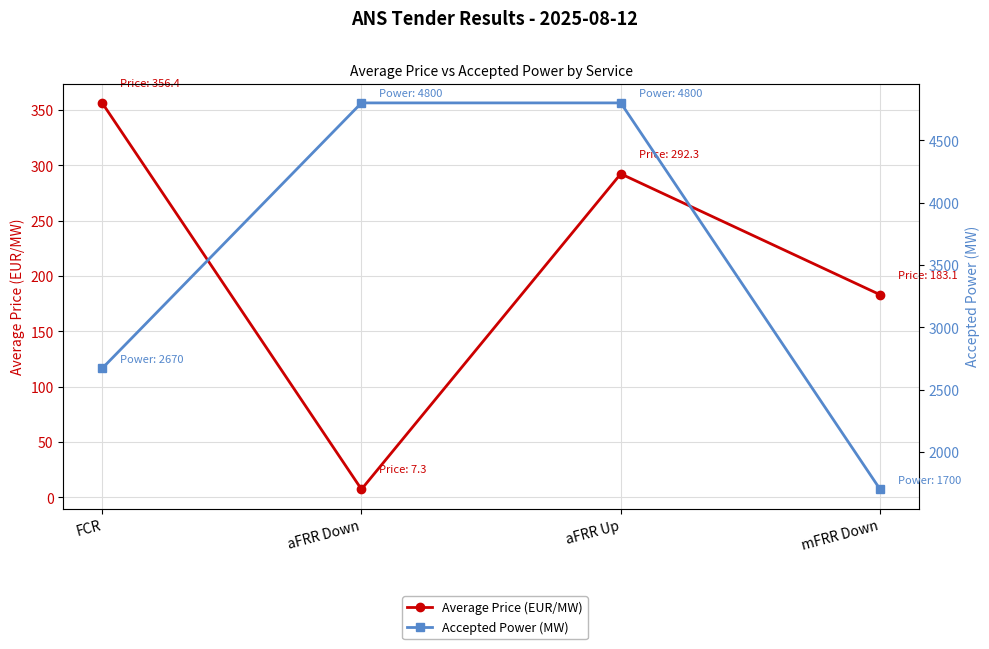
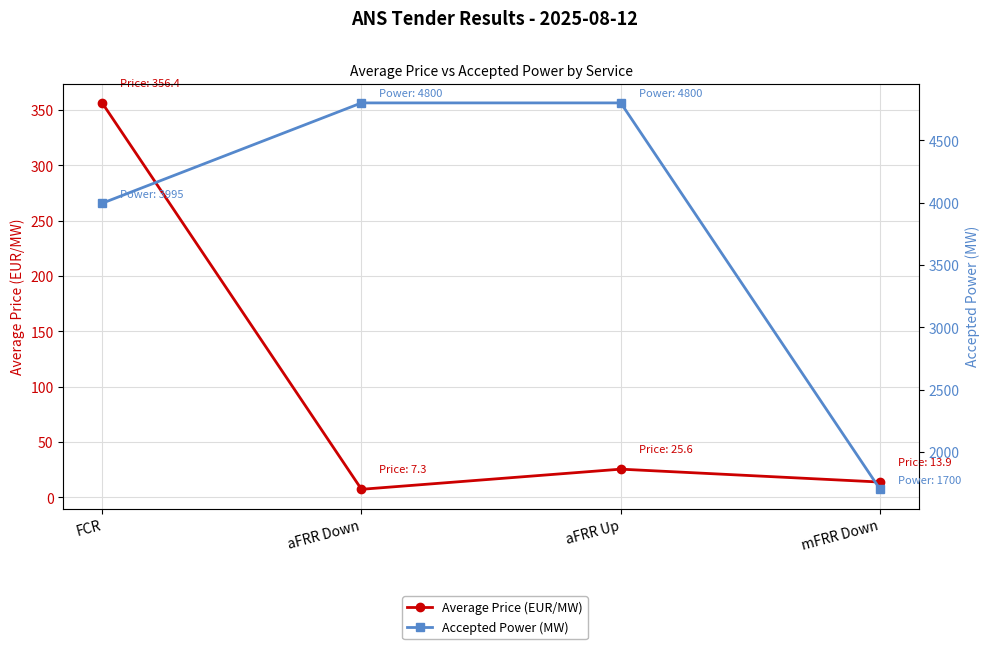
  {
    "Average Price (EUR/MW)": {
      "FCR": 356.4,
      "aFRR Down": 7.3,
-     "aFRR Up": 292.3,
-     "mFRR Down": 183.1
+     "aFRR Up": 25.6,
+     "mFRR Down": 13.9
    },
    "Accepted Power (MW)": {
-     "FCR": 2670,
+     "FCR": 3995,
      "aFRR Down": 4800,
      "aFRR Up": 4800,
      "mFRR Down": 1700
    }
  }
